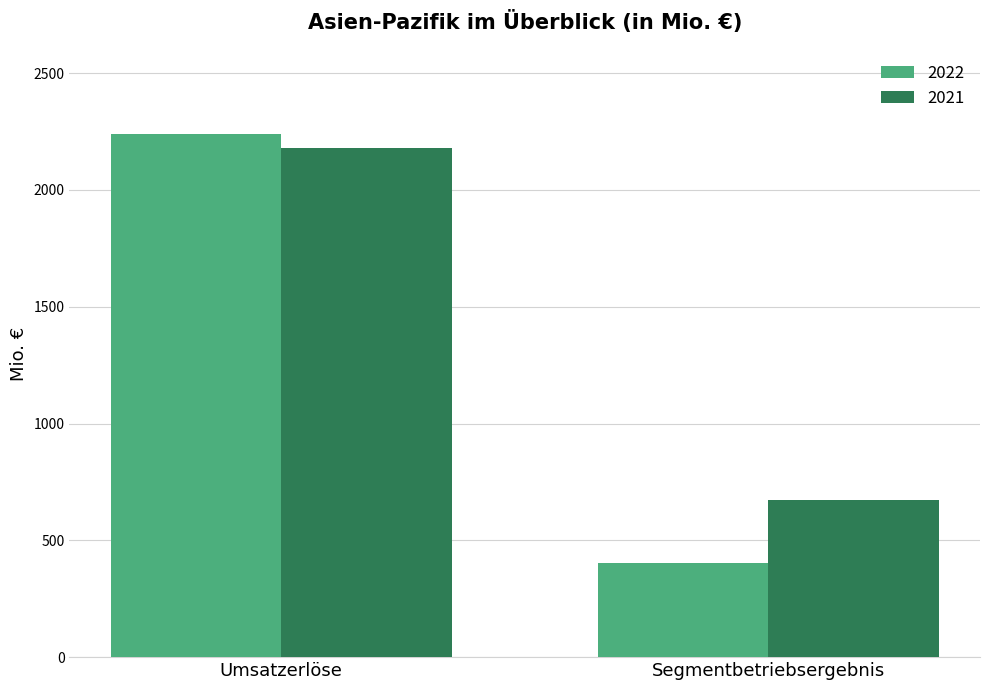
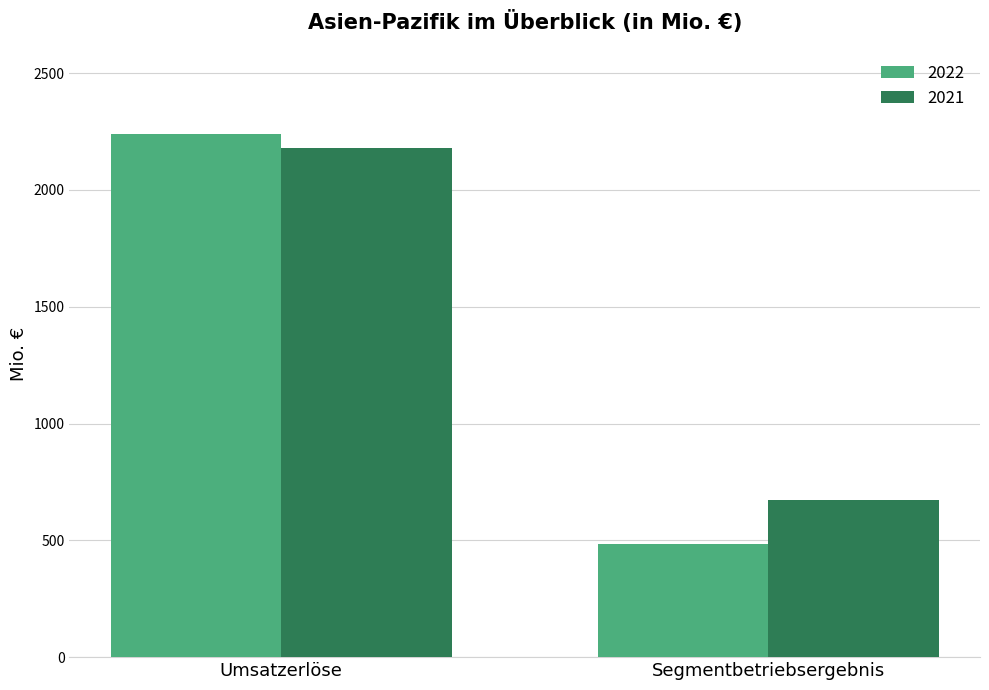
  {
    "2022": {
      "Umsatzerlöse": 2240,
-     "Segmentbetriebsergebnis": 400
+     "Segmentbetriebsergebnis": 490
    },
    "2021": {
      "Umsatzerlöse": 2180,
      "Segmentbetriebsergebnis": 670
    }
  }
